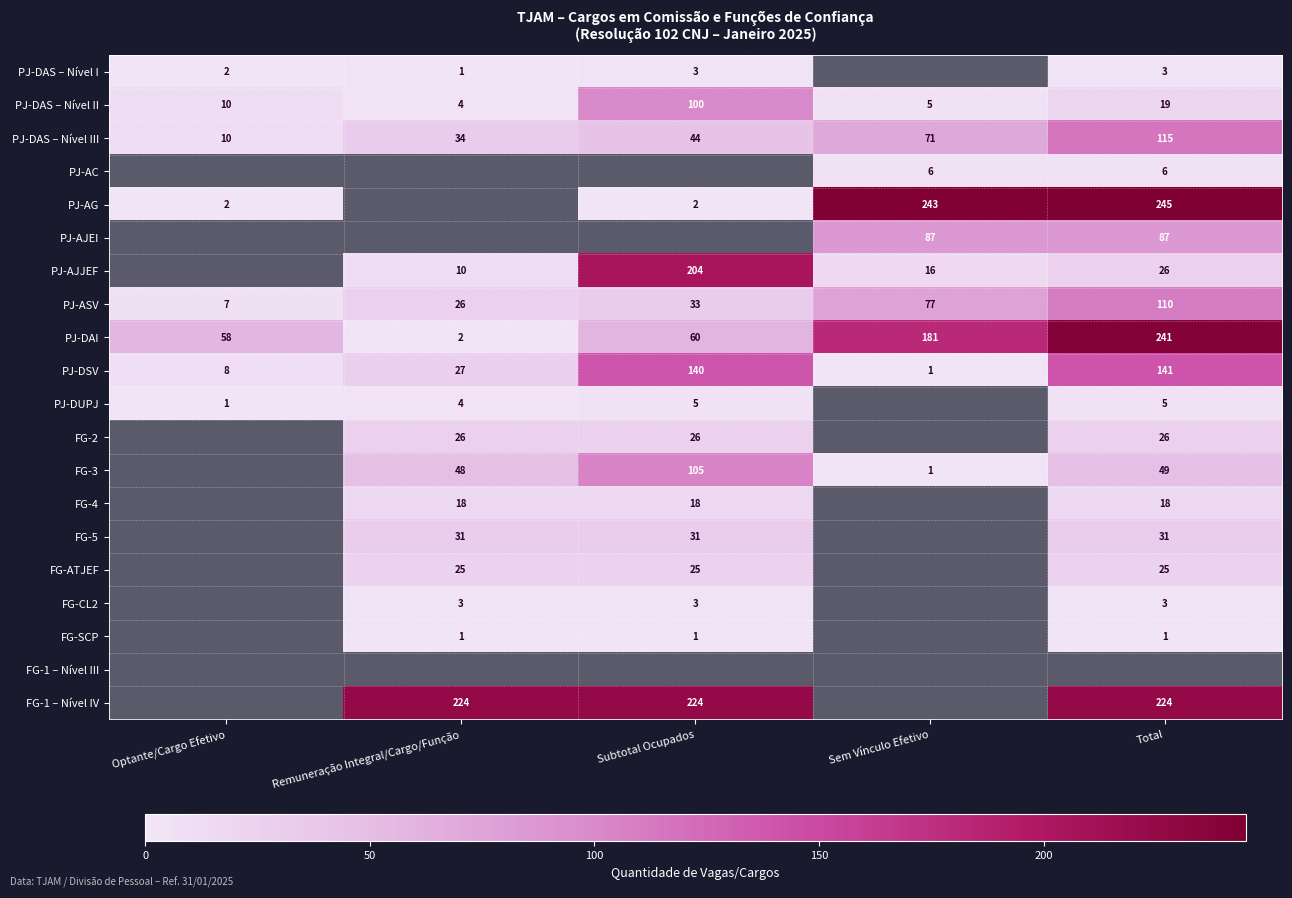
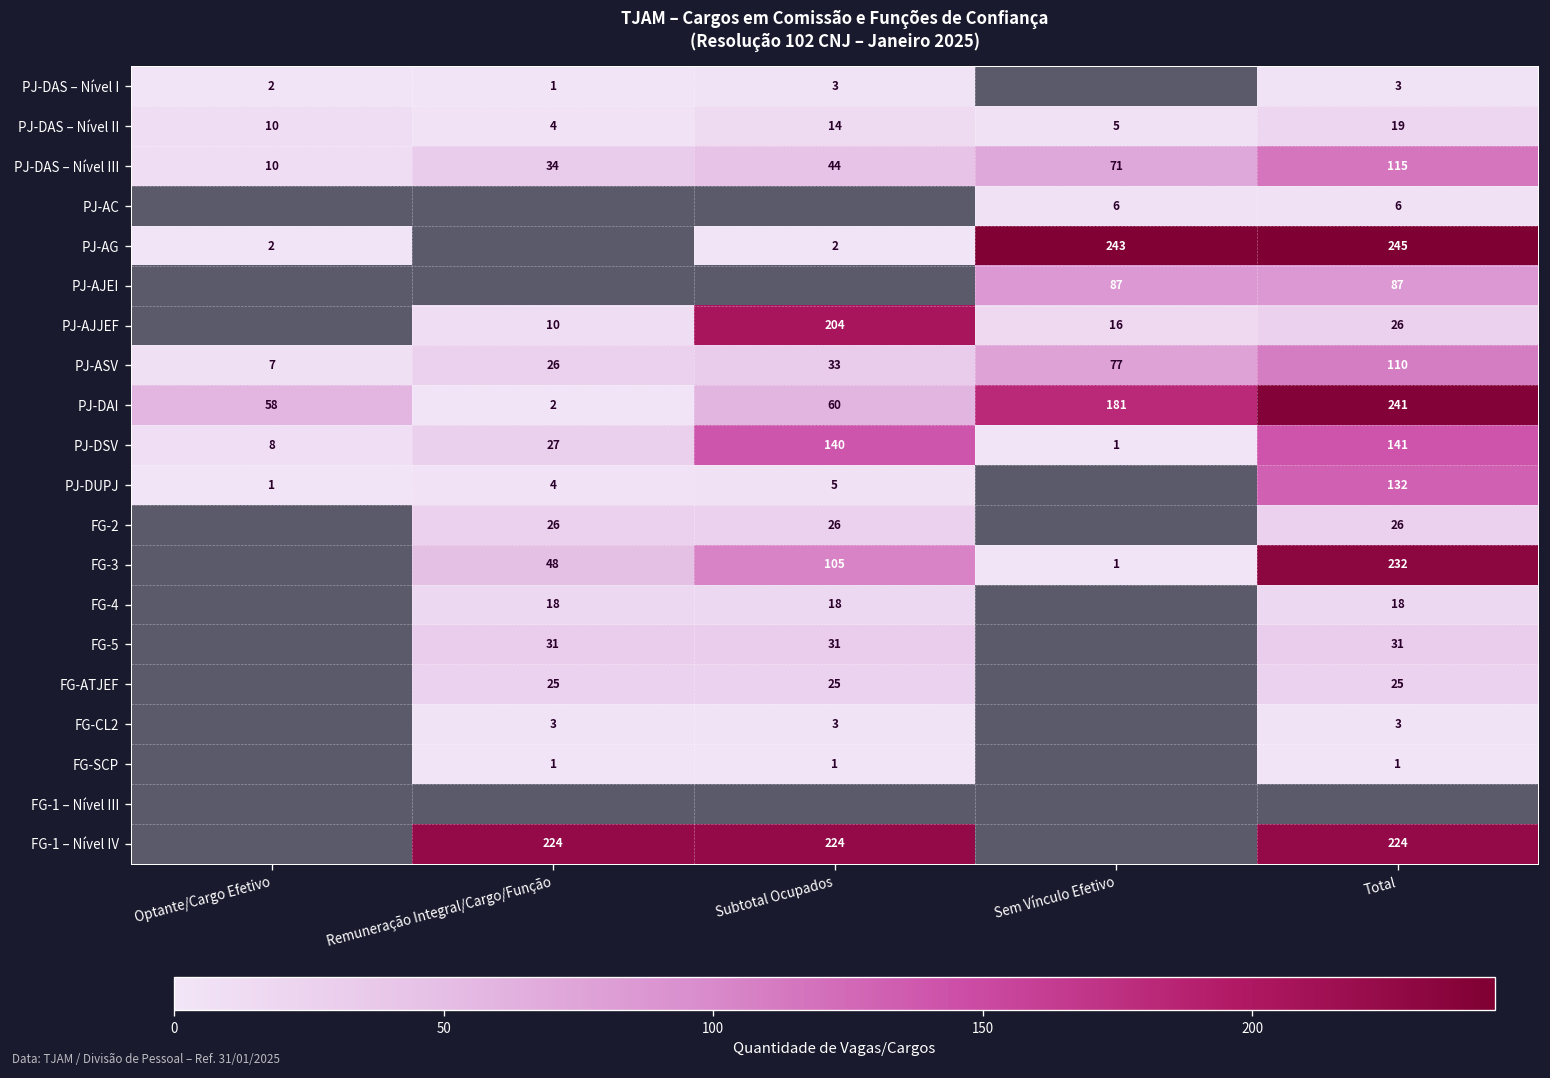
  {
    "PJ-DAS – Nível I": {
      "Optante/Cargo Efetivo": 2,
      "Remuneração Integral/Cargo/Função": 1,
      "Subtotal Ocupados": 3,
      "Total": 3
    },
    "PJ-DAS – Nível II": {
      "Optante/Cargo Efetivo": 10,
      "Remuneração Integral/Cargo/Função": 4,
-     "Subtotal Ocupados": 100,
+     "Subtotal Ocupados": 14,
      "Sem Vínculo Efetivo": 5,
      "Total": 19
    },
    "PJ-DAS – Nível III": {
      "Optante/Cargo Efetivo": 10,
      "Remuneração Integral/Cargo/Função": 34,
      "Subtotal Ocupados": 44,
      "Sem Vínculo Efetivo": 71,
      "Total": 115
    },
    "PJ-AC": {
      "Sem Vínculo Efetivo": 6,
      "Total": 6
    },
    "PJ-AG": {
      "Optante/Cargo Efetivo": 2,
      "Subtotal Ocupados": 2,
      "Sem Vínculo Efetivo": 243,
      "Total": 245
    },
    "PJ-AJEI": {
      "Sem Vínculo Efetivo": 87,
      "Total": 87
    },
    "PJ-AJJEF": {
      "Remuneração Integral/Cargo/Função": 10,
      "Subtotal Ocupados": 204,
      "Sem Vínculo Efetivo": 16,
      "Total": 26
    },
    "PJ-ASV": {
      "Optante/Cargo Efetivo": 7,
      "Remuneração Integral/Cargo/Função": 26,
      "Subtotal Ocupados": 33,
      "Sem Vínculo Efetivo": 77,
      "Total": 110
    },
    "PJ-DAI": {
      "Optante/Cargo Efetivo": 58,
      "Remuneração Integral/Cargo/Função": 2,
      "Subtotal Ocupados": 60,
      "Sem Vínculo Efetivo": 181,
      "Total": 241
    },
    "PJ-DSV": {
      "Optante/Cargo Efetivo": 8,
      "Remuneração Integral/Cargo/Função": 27,
      "Subtotal Ocupados": 140,
      "Sem Vínculo Efetivo": 1,
      "Total": 141
    },
    "PJ-DUPJ": {
      "Optante/Cargo Efetivo": 1,
      "Remuneração Integral/Cargo/Função": 4,
      "Subtotal Ocupados": 5,
-     "Total": 5
+     "Total": 132
    },
    "FG-2": {
      "Remuneração Integral/Cargo/Função": 26,
      "Subtotal Ocupados": 26,
      "Total": 26
    },
    "FG-3": {
      "Remuneração Integral/Cargo/Função": 48,
      "Subtotal Ocupados": 105,
      "Sem Vínculo Efetivo": 1,
-     "Total": 49
+     "Total": 232
    },
    "FG-4": {
      "Remuneração Integral/Cargo/Função": 18,
      "Subtotal Ocupados": 18,
      "Total": 18
    },
    "FG-5": {
      "Remuneração Integral/Cargo/Função": 31,
      "Subtotal Ocupados": 31,
      "Total": 31
    },
    "FG-ATJEF": {
      "Remuneração Integral/Cargo/Função": 25,
      "Subtotal Ocupados": 25,
      "Total": 25
    },
    "FG-CL2": {
      "Remuneração Integral/Cargo/Função": 3,
      "Subtotal Ocupados": 3,
      "Total": 3
    },
    "FG-SCP": {
      "Remuneração Integral/Cargo/Função": 1,
      "Subtotal Ocupados": 1,
      "Total": 1
    },
    "FG-1 – Nível IV": {
      "Remuneração Integral/Cargo/Função": 224,
      "Subtotal Ocupados": 224,
      "Total": 224
    }
  }
